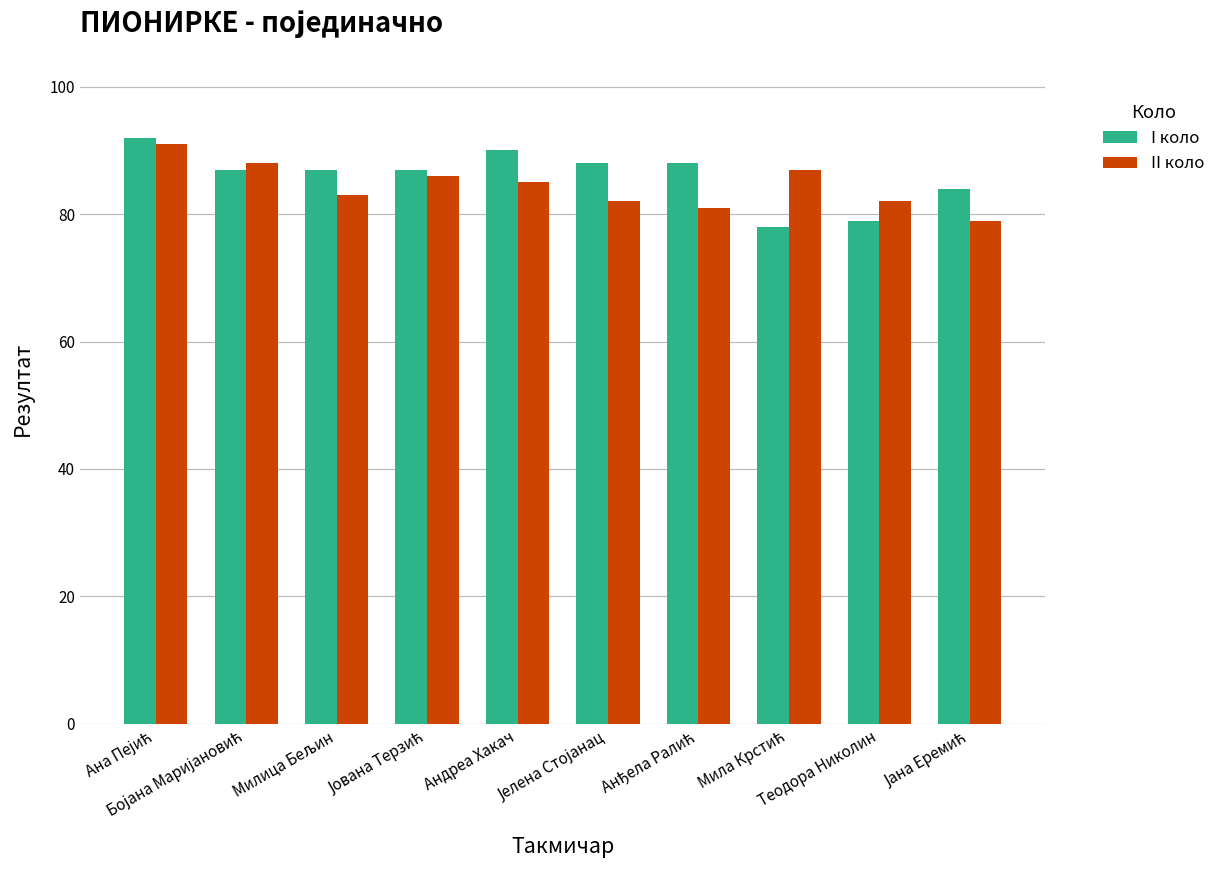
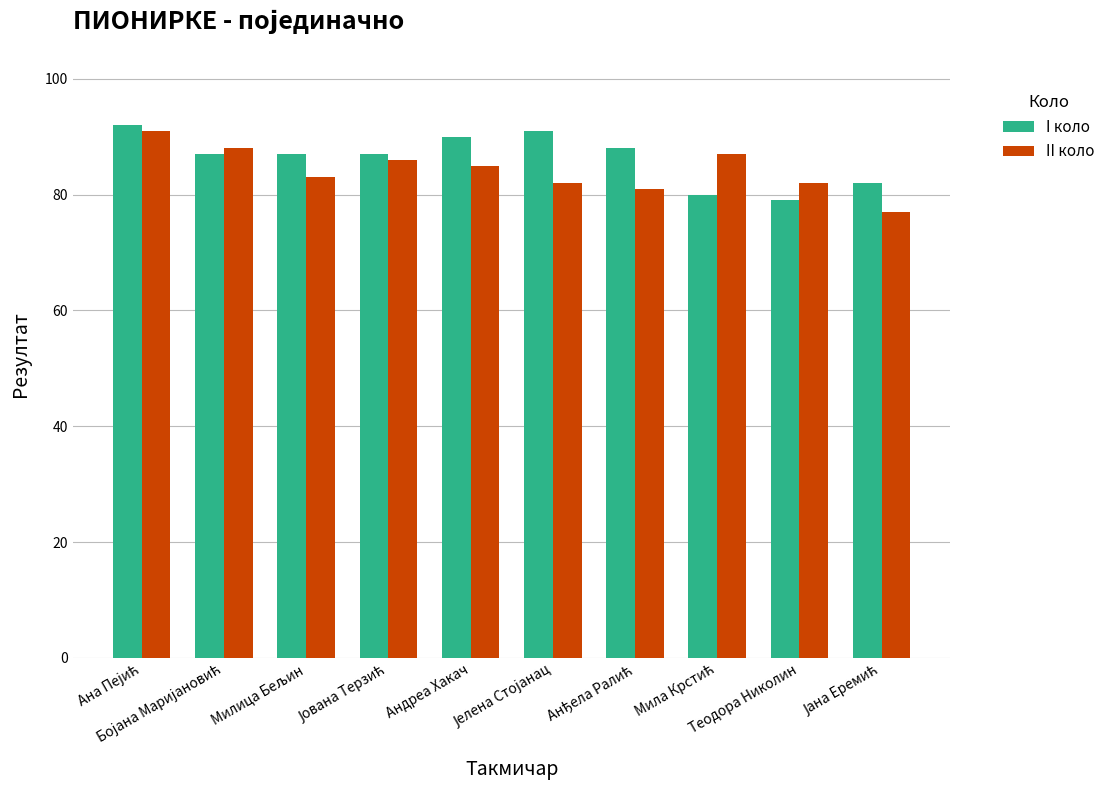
  {
    "I коло": {
      "Ана Пејић": 92,
      "Бојана Маријановић": 87,
      "Милица Бељин": 87,
      "Јована Терзић": 87,
      "Андреа Хакач": 90,
-     "Јелена Стојанац": 88,
+     "Јелена Стојанац": 91,
      "Анђела Ралић": 88,
-     "Мила Крстић": 78,
+     "Мила Крстић": 80,
      "Теодора Николин": 79,
-     "Јана Еремић": 84
+     "Јана Еремић": 82
    },
    "II коло": {
      "Ана Пејић": 91,
      "Бојана Маријановић": 88,
      "Милица Бељин": 83,
      "Јована Терзић": 86,
      "Андреа Хакач": 85,
      "Јелена Стојанац": 82,
      "Анђела Ралић": 81,
      "Мила Крстић": 87,
      "Теодора Николин": 82,
-     "Јана Еремић": 79
+     "Јана Еремић": 77
    }
  }
